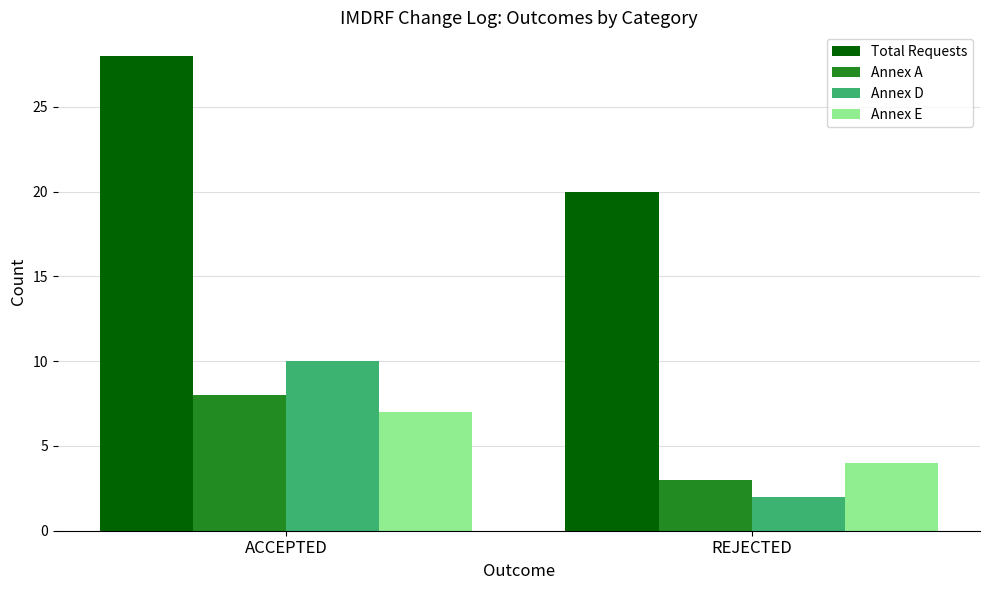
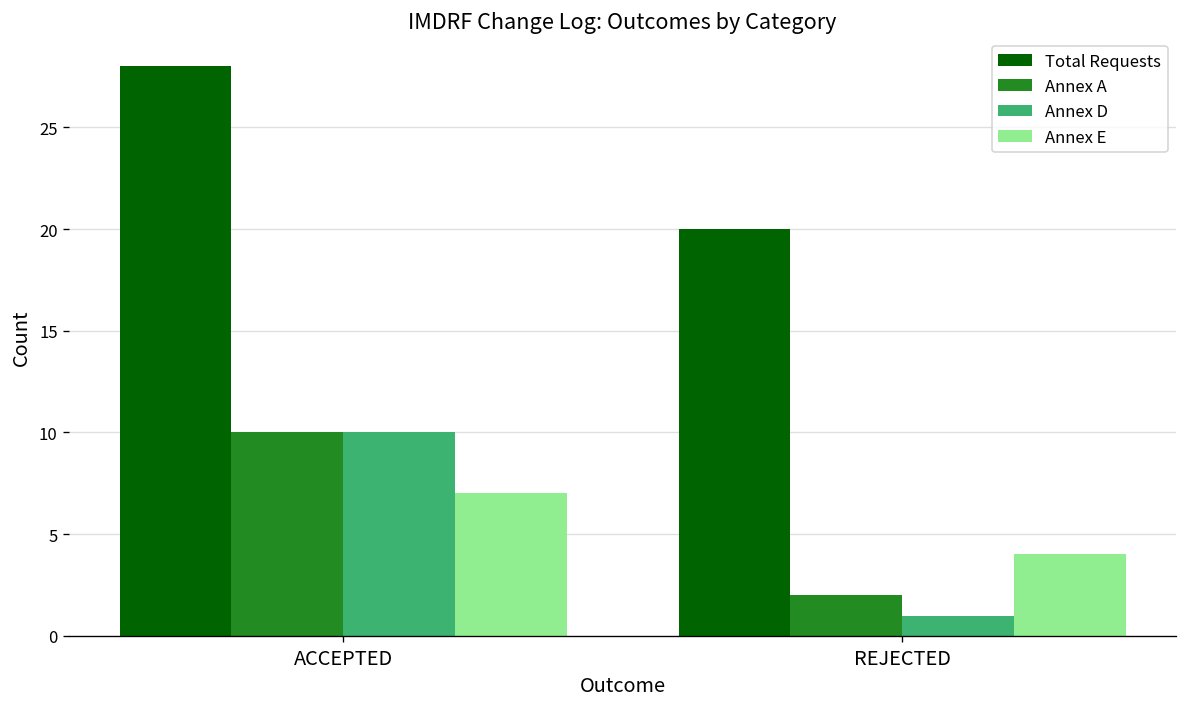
  {
    "Total Requests": {
      "ACCEPTED": 28,
      "REJECTED": 20
    },
    "Annex A": {
-     "ACCEPTED": 8,
-     "REJECTED": 3
+     "ACCEPTED": 10,
+     "REJECTED": 2
    },
    "Annex D": {
      "ACCEPTED": 10,
-     "REJECTED": 2
+     "REJECTED": 1
    },
    "Annex E": {
      "ACCEPTED": 7,
      "REJECTED": 4
    }
  }
